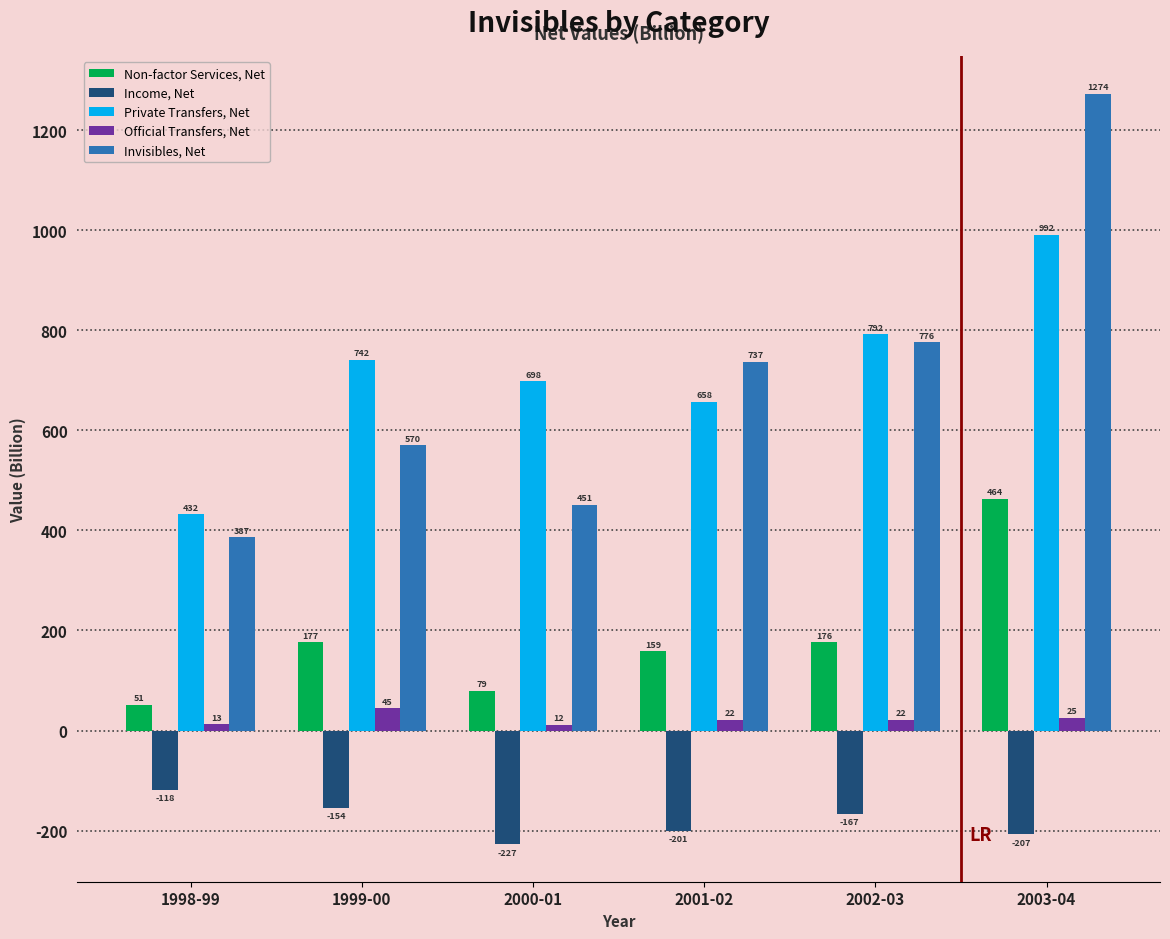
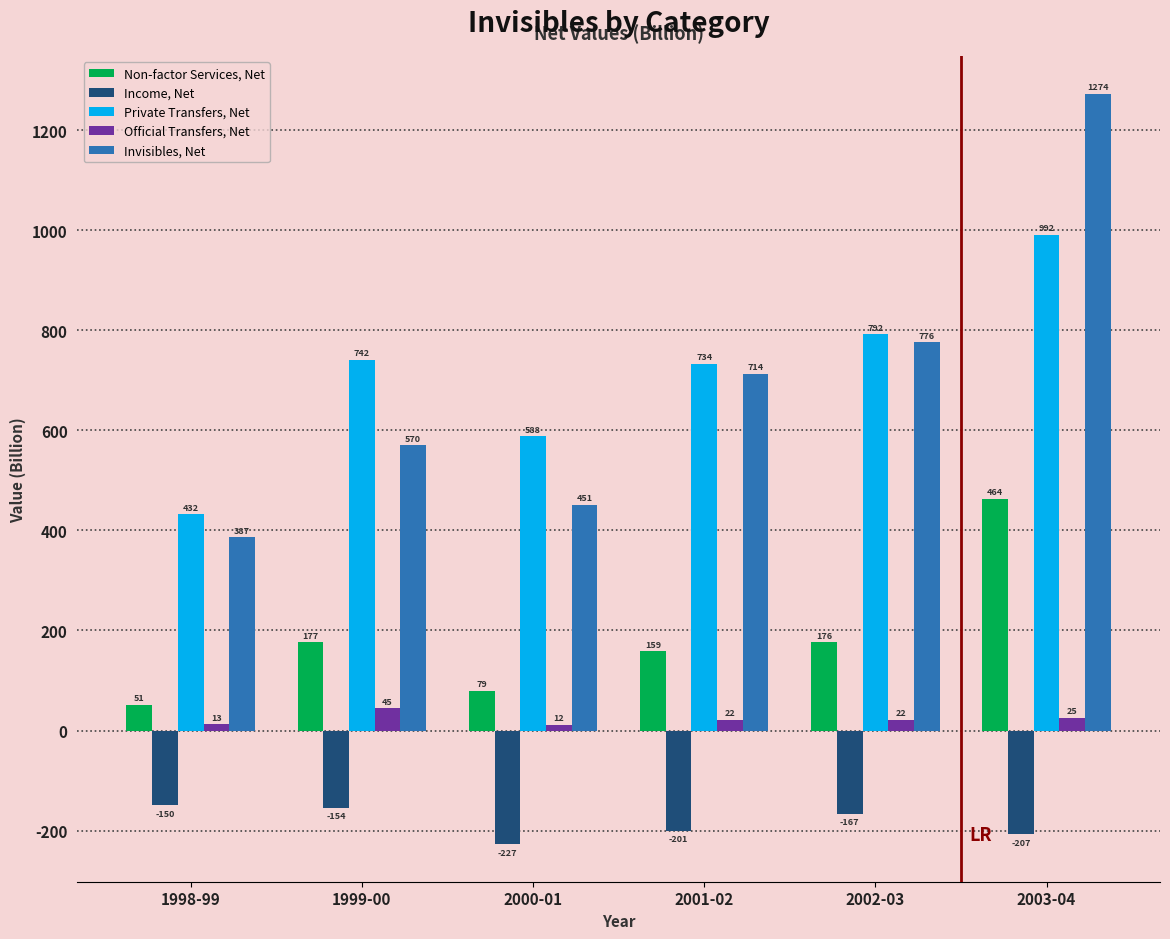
  {
    "Non-factor Services, Net": {
      "1998-99": 51,
      "1999-00": 177,
      "2000-01": 79,
      "2001-02": 159,
      "2002-03": 176,
      "2003-04": 464
    },
    "Income, Net": {
-     "1998-99": -118,
+     "1998-99": -150,
      "1999-00": -154,
      "2000-01": -227,
      "2001-02": -201,
      "2002-03": -167,
      "2003-04": -207
    },
    "Private Transfers, Net": {
      "1998-99": 432,
      "1999-00": 742,
-     "2000-01": 698,
-     "2001-02": 658,
+     "2000-01": 588,
+     "2001-02": 734,
      "2002-03": 792,
      "2003-04": 992
    },
    "Official Transfers, Net": {
      "1998-99": 13,
      "1999-00": 45,
      "2000-01": 12,
      "2001-02": 22,
      "2002-03": 22,
      "2003-04": 25
    },
    "Invisibles, Net": {
      "1998-99": 387,
      "1999-00": 570,
      "2000-01": 451,
-     "2001-02": 737,
+     "2001-02": 714,
      "2002-03": 776,
      "2003-04": 1274
    }
  }
